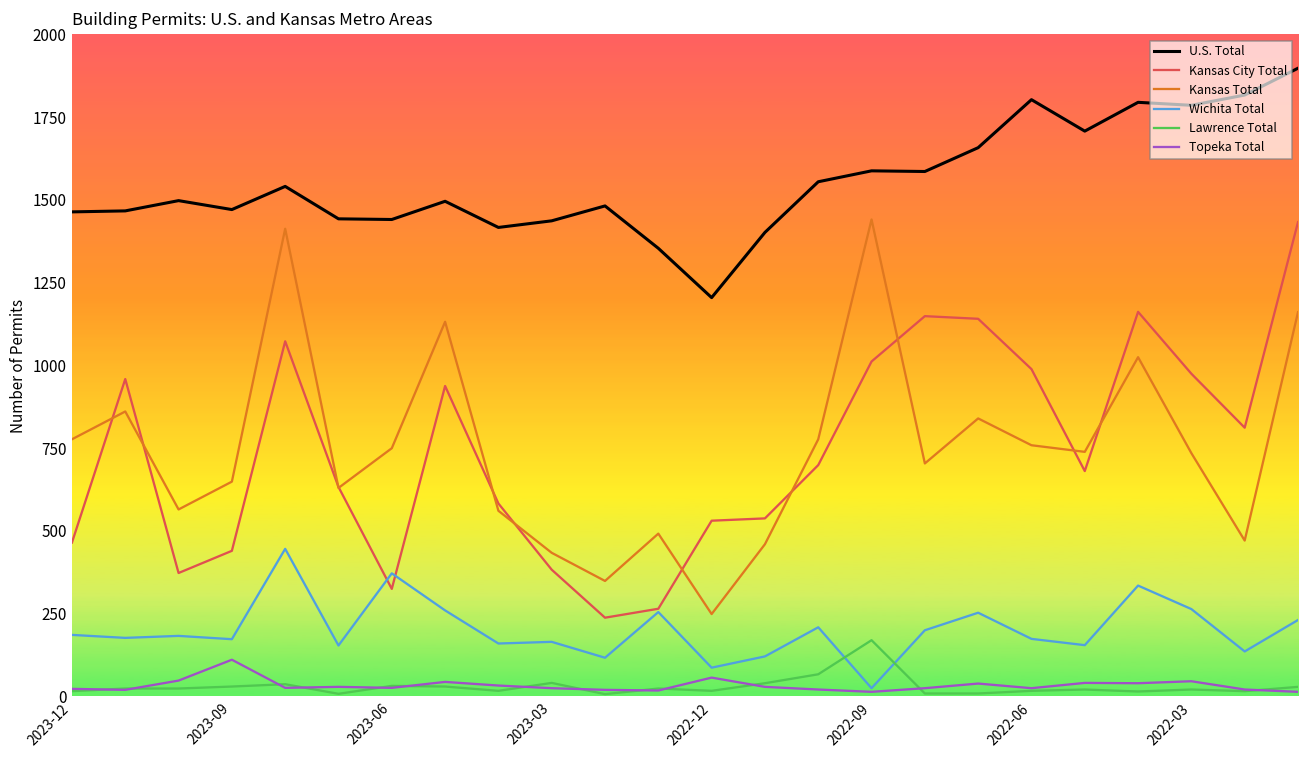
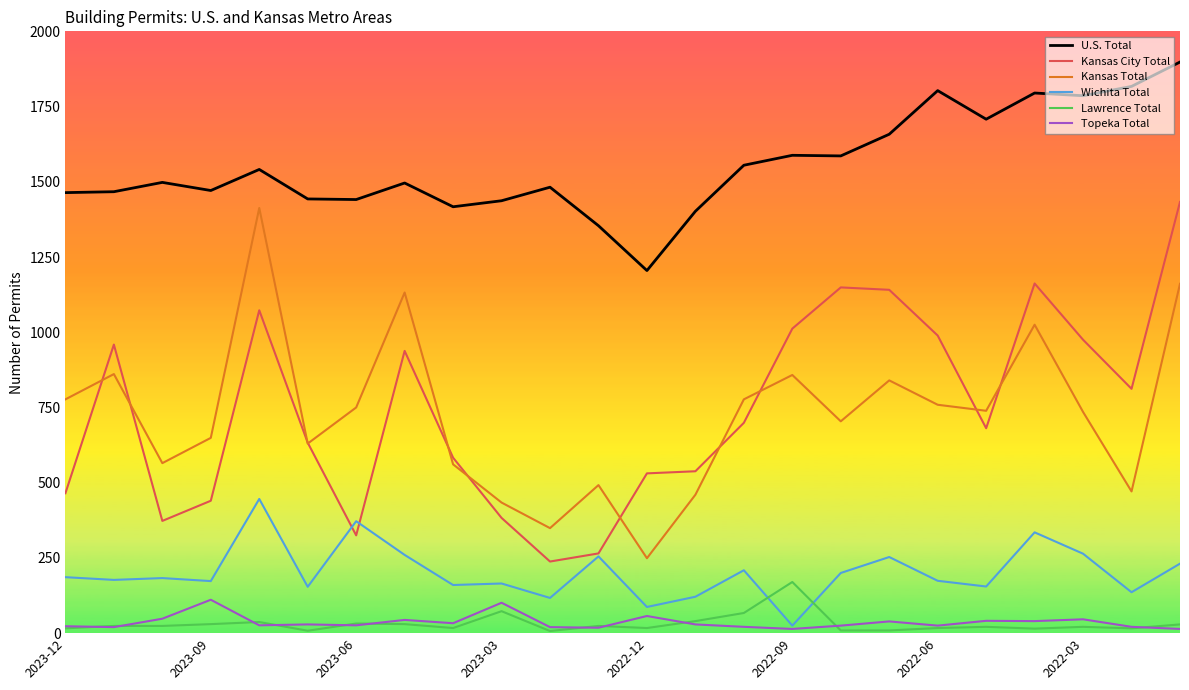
  {
    "U.S. Total": {
      "2023-12": 1460,
      "2023-09": 1470,
      "2023-06": 1440,
      "2023-03": 1440,
      "2022-12": 1210,
      "2022-09": 1590,
      "2022-06": 1800
    },
    "Kansas City Total": {
      "2023-12": 470,
      "2023-09": 440,
      "2023-06": 330,
      "2023-03": 380,
      "2022-12": 530,
      "2022-09": 1010,
      "2022-06": 990,
      "2022-03": 980
    },
    "Kansas Total": {
      "2023-12": 780,
      "2023-09": 650,
      "2023-06": 750,
      "2023-03": 430,
      "2022-12": 250,
-     "2022-09": 1440,
+     "2022-09": 860,
      "2022-06": 760,
      "2022-03": 740
    },
    "Wichita Total": {
      "2023-12": 190,
      "2023-09": 170,
      "2023-06": 370,
      "2023-03": 170,
      "2022-12": 90,
      "2022-09": 30,
      "2022-06": 170,
      "2022-03": 260
    },
    "Lawrence Total": {
      "2023-09": 30,
-     "2023-03": 40,
+     "2023-03": 70,
      "2022-12": 20,
      "2022-09": 170,
      "2022-03": 20
    },
    "Topeka Total": {
      "2023-09": 110,
-     "2023-03": 30,
+     "2023-03": 100,
      "2022-12": 60,
      "2022-09": 10,
      "2022-03": 50
    }
  }
